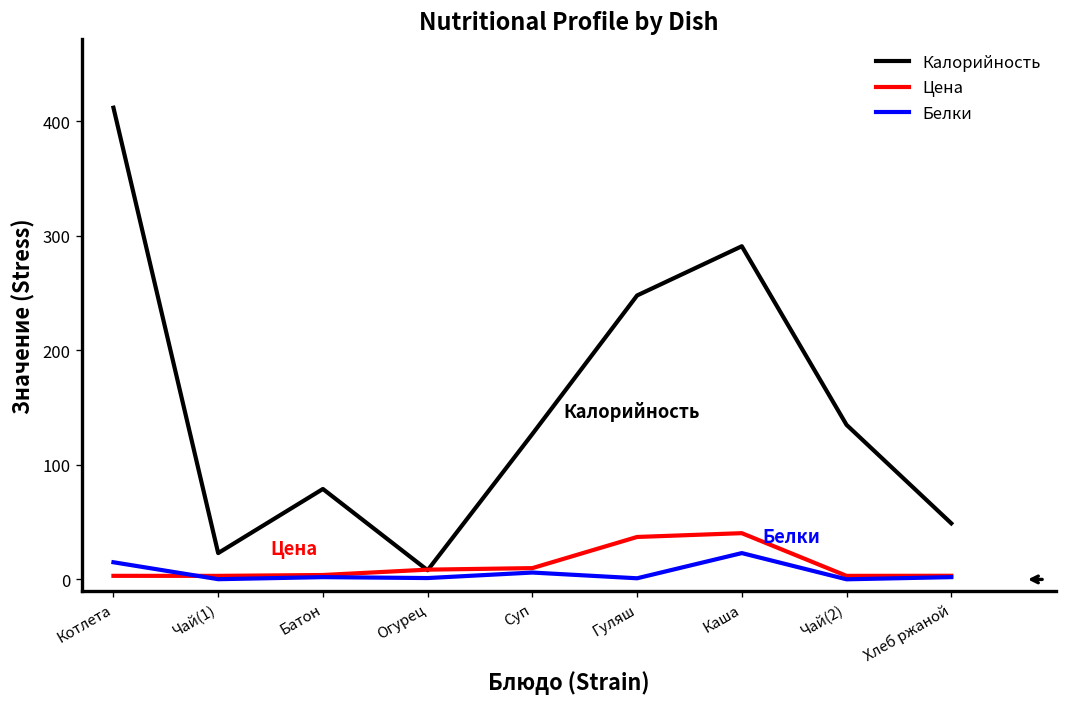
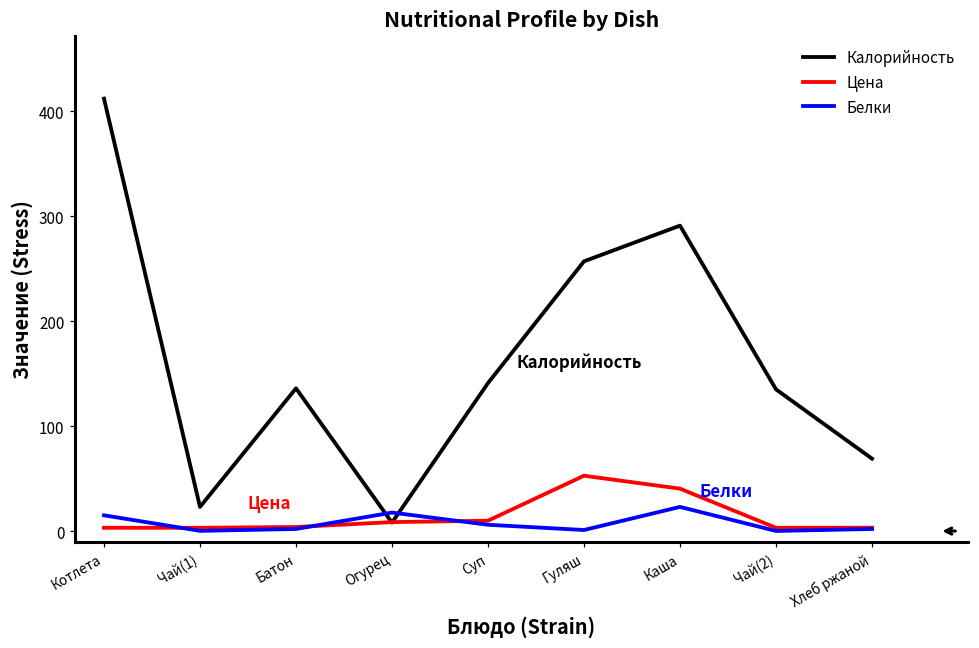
  {
    "Калорийность": {
      "Котлета": 410,
      "Чай(1)": 20,
-     "Батон": 80,
-     "Суп": 130,
-     "Гуляш": 250,
+     "Батон": 140,
+     "Суп": 140,
+     "Гуляш": 260,
      "Каша": 290,
      "Чай(2)": 140,
-     "Хлеб ржаной": 50
+     "Хлеб ржаной": 70
    },
    "Цена": {
      "Котлета": 0,
      "Чай(1)": 0,
      "Суп": 10,
-     "Гуляш": 40,
+     "Гуляш": 50,
      "Каша": 40,
      "Чай(2)": 0
    },
    "Белки": {
      "Котлета": 20,
      "Чай(1)": 0,
-     "Огурец": 0,
+     "Огурец": 20,
      "Суп": 10,
      "Гуляш": 0,
      "Каша": 20,
      "Чай(2)": 0
    }
  }
